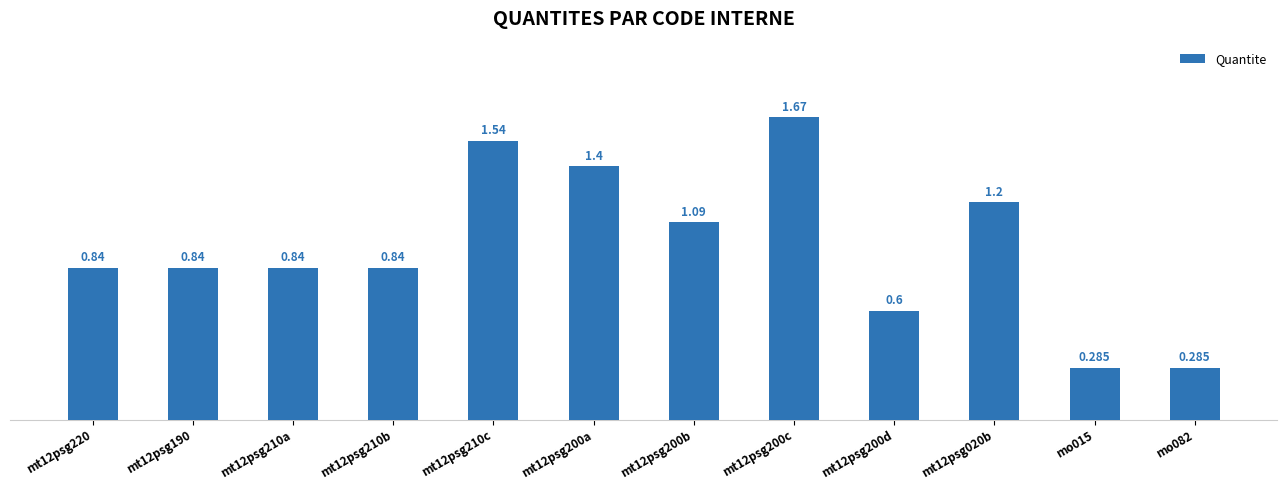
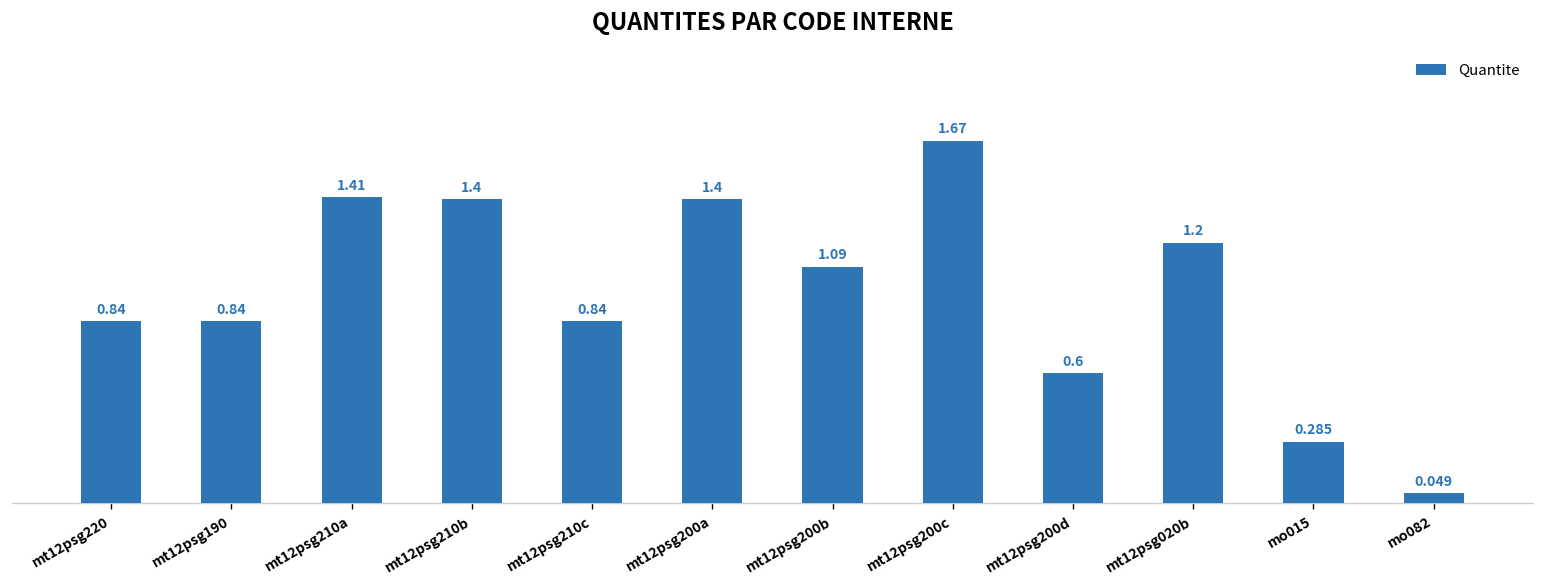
  {
    "mt12psg220": 0.84,
    "mt12psg190": 0.84,
-   "mt12psg210a": 0.84,
-   "mt12psg210b": 0.84,
-   "mt12psg210c": 1.54,
+   "mt12psg210a": 1.41,
+   "mt12psg210b": 1.4,
+   "mt12psg210c": 0.84,
    "mt12psg200a": 1.4,
    "mt12psg200b": 1.09,
    "mt12psg200c": 1.67,
    "mt12psg200d": 0.6,
    "mt12psg020b": 1.2,
    "mo015": 0.285,
-   "mo082": 0.285
+   "mo082": 0.049
  }
